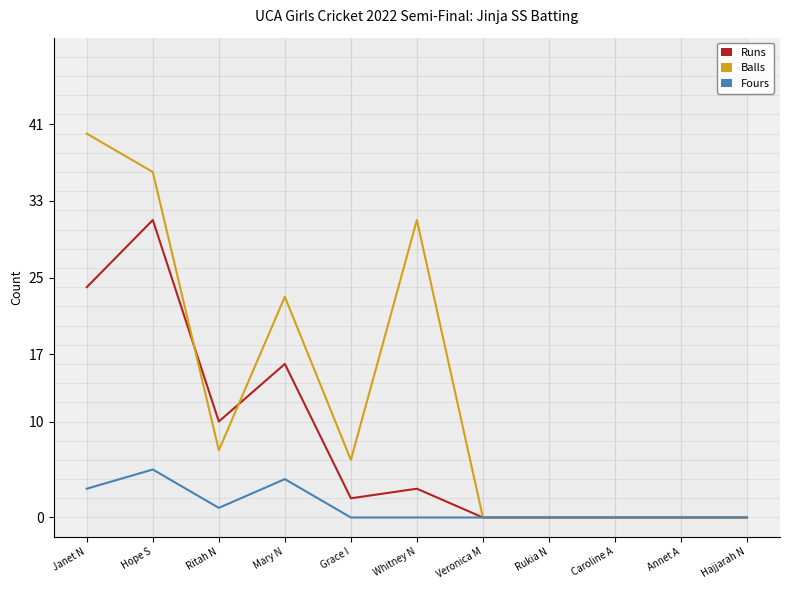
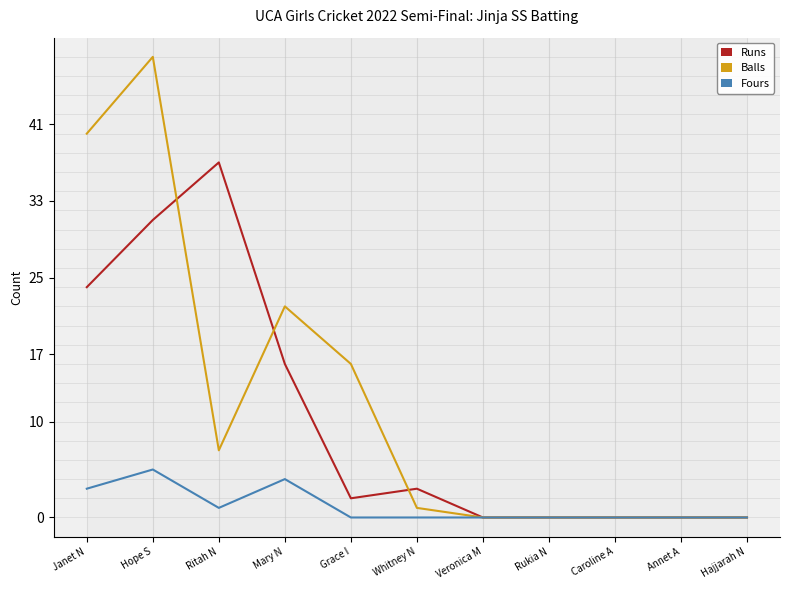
  {
    "Runs": {
      "Janet N": 24,
      "Hope S": 31,
-     "Ritah N": 10,
+     "Ritah N": 37,
      "Mary N": 16,
      "Grace I": 2,
      "Whitney N": 3
    },
    "Balls": {
      "Janet N": 40,
-     "Hope S": 36,
+     "Hope S": 48,
      "Ritah N": 7,
-     "Mary N": 23,
-     "Grace I": 6,
-     "Whitney N": 31
+     "Mary N": 22,
+     "Grace I": 16,
+     "Whitney N": 1
    }
  }
